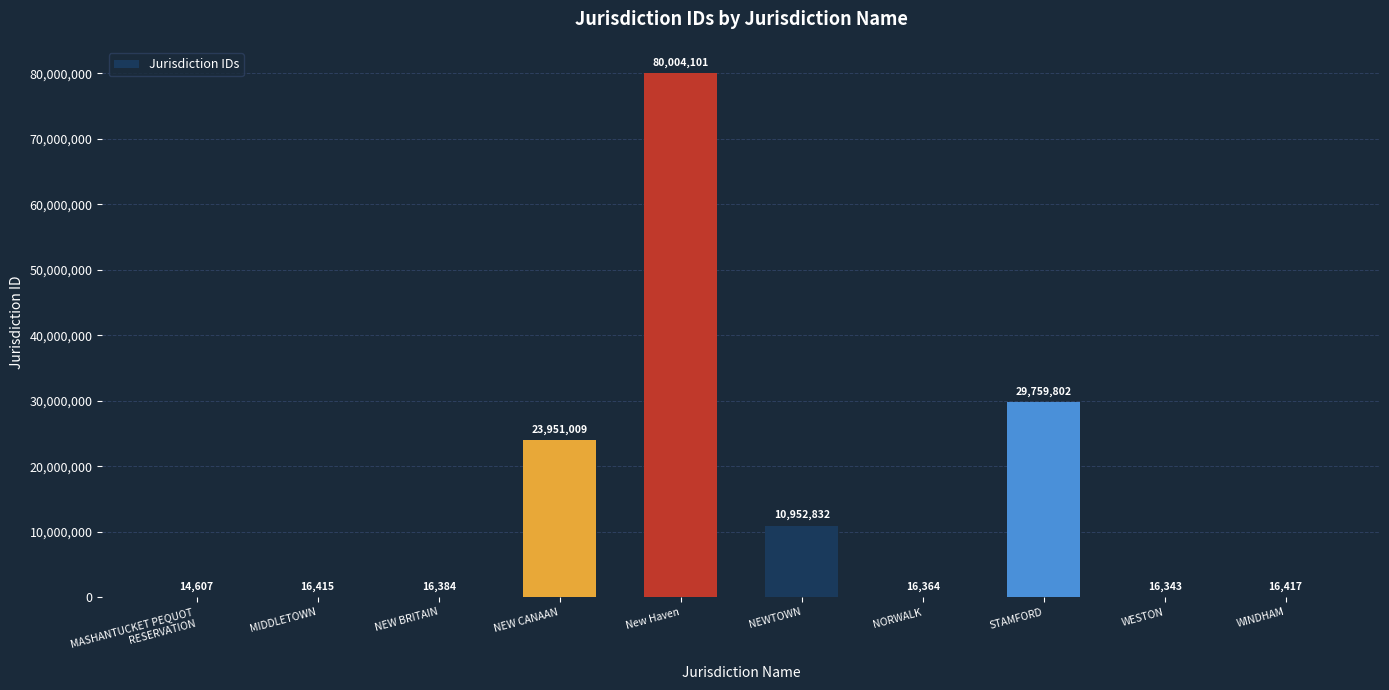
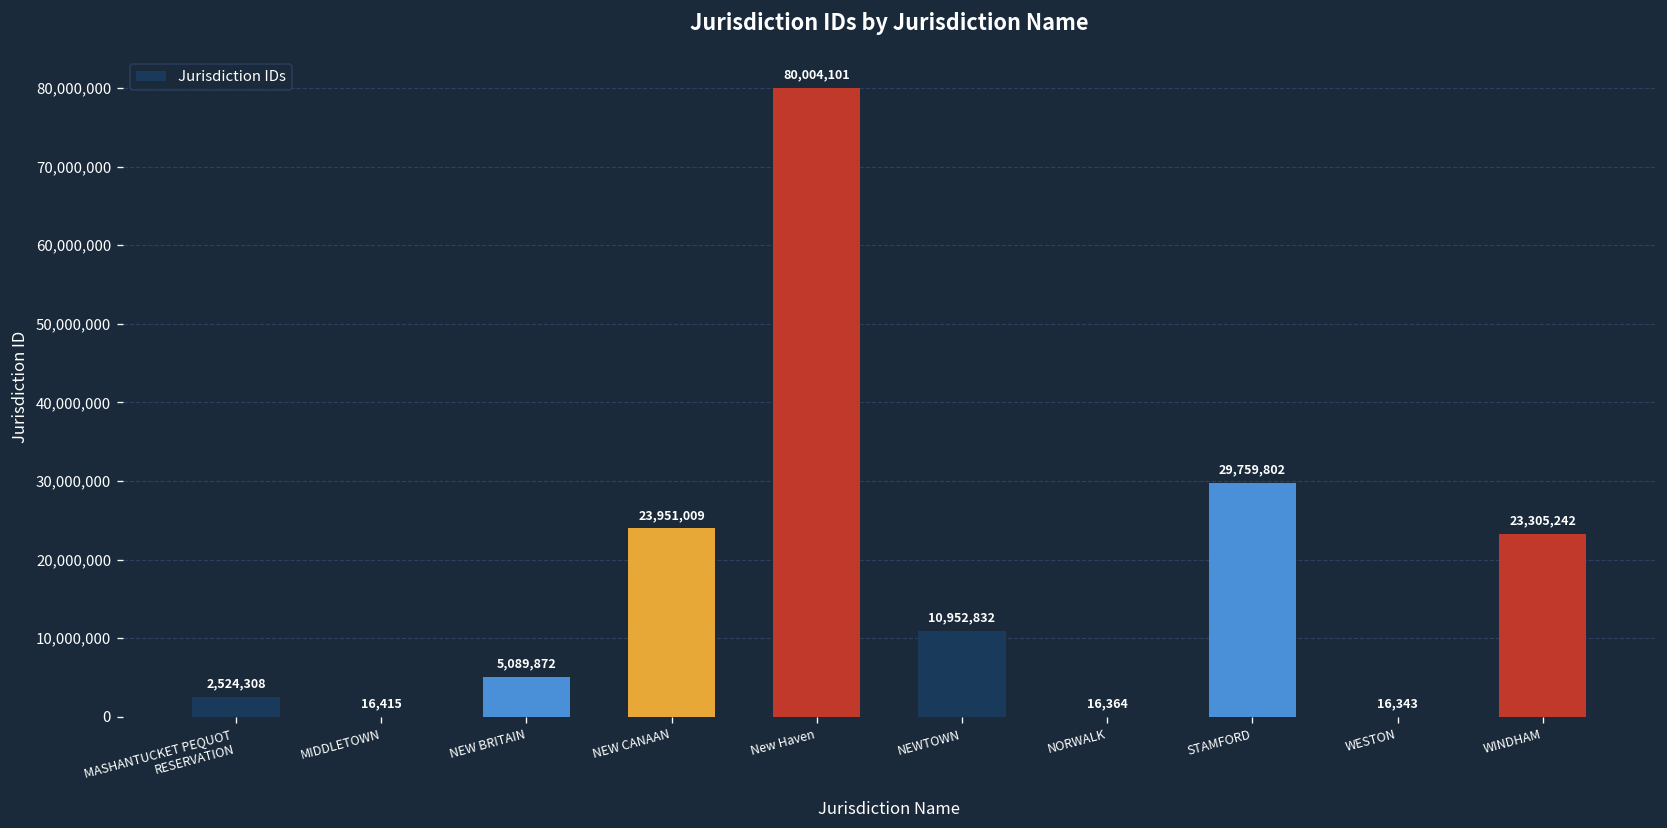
  {
-   "MASHANTUCKET PEQUOT RESERVATION": "14,607",
+   "MASHANTUCKET PEQUOT RESERVATION": "2,524,308",
    "MIDDLETOWN": "16,415",
-   "NEW BRITAIN": "16,384",
+   "NEW BRITAIN": "5,089,872",
    "NEW CANAAN": "23,951,009",
    "New Haven": "80,004,101",
    "NEWTOWN": "10,952,832",
    "NORWALK": "16,364",
    "STAMFORD": "29,759,802",
    "WESTON": "16,343",
-   "WINDHAM": "16,417"
+   "WINDHAM": "23,305,242"
  }
